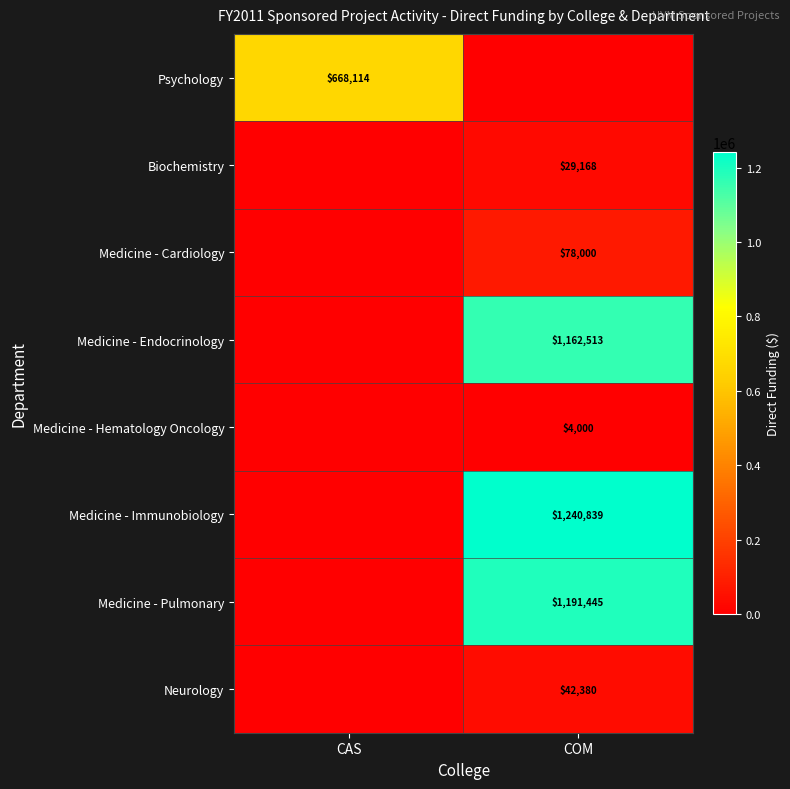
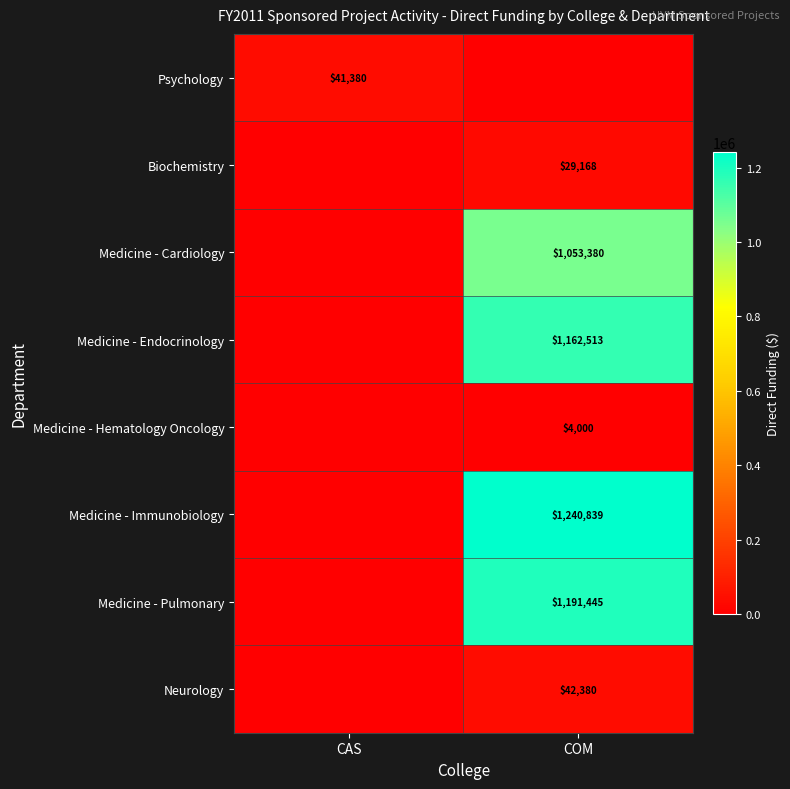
  {
    "Psychology": {
-     "CAS": "$668,114"
+     "CAS": "$41,380"
    },
    "Biochemistry": {
      "COM": "$29,168"
    },
    "Medicine - Cardiology": {
-     "COM": "$78,000"
+     "COM": "$1,053,380"
    },
    "Medicine - Endocrinology": {
      "COM": "$1,162,513"
    },
    "Medicine - Hematology Oncology": {
      "COM": "$4,000"
    },
    "Medicine - Immunobiology": {
      "COM": "$1,240,839"
    },
    "Medicine - Pulmonary": {
      "COM": "$1,191,445"
    },
    "Neurology": {
      "COM": "$42,380"
    }
  }
